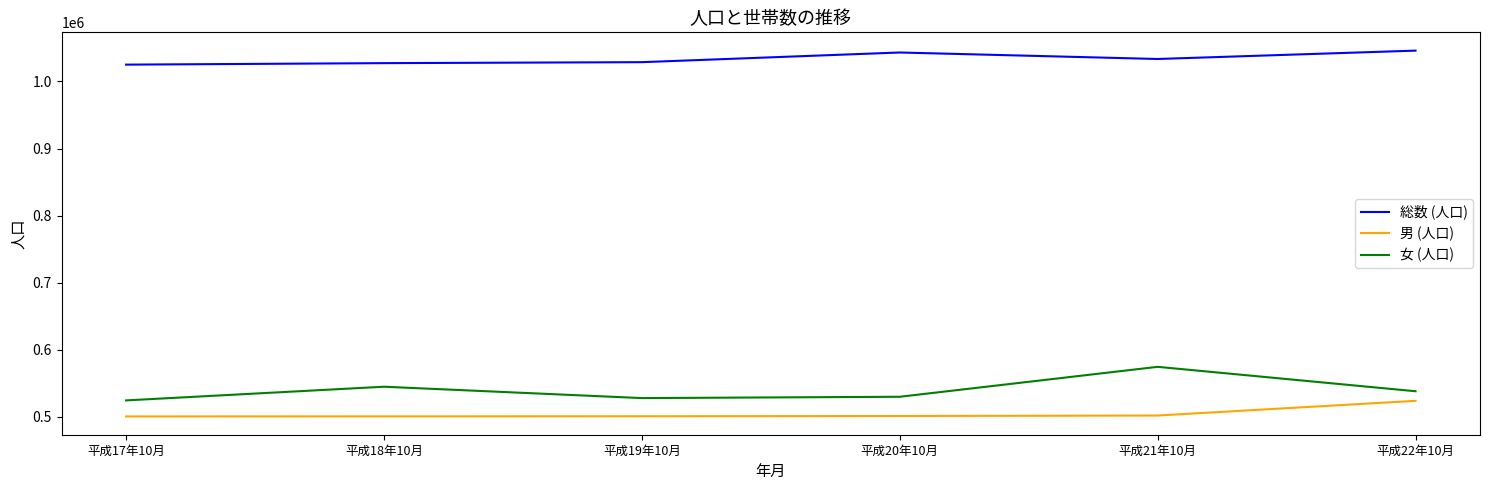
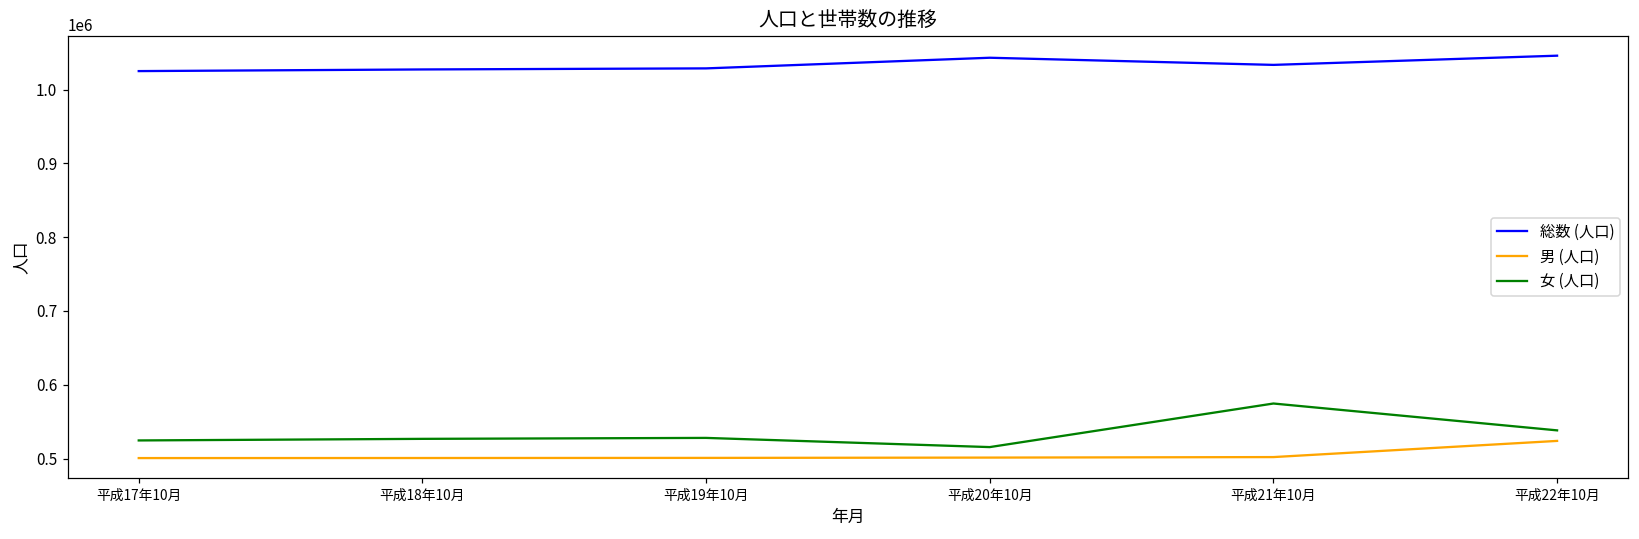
  {
    "総数 (人口)": {
      "平成17年10月": 1030000,
      "平成18年10月": 1030000,
      "平成19年10月": 1030000,
      "平成20年10月": 1040000,
      "平成21年10月": 1030000,
      "平成22年10月": 1050000
    },
    "男 (人口)": {
      "平成17年10月": 500000,
      "平成18年10月": 500000,
      "平成19年10月": 500000,
      "平成20年10月": 500000,
      "平成21年10月": 500000,
      "平成22年10月": 520000
    },
    "女 (人口)": {
      "平成17年10月": 520000,
-     "平成18年10月": 540000,
+     "平成18年10月": 530000,
      "平成19年10月": 530000,
-     "平成20年10月": 530000,
+     "平成20年10月": 520000,
      "平成21年10月": 570000,
      "平成22年10月": 540000
    }
  }
